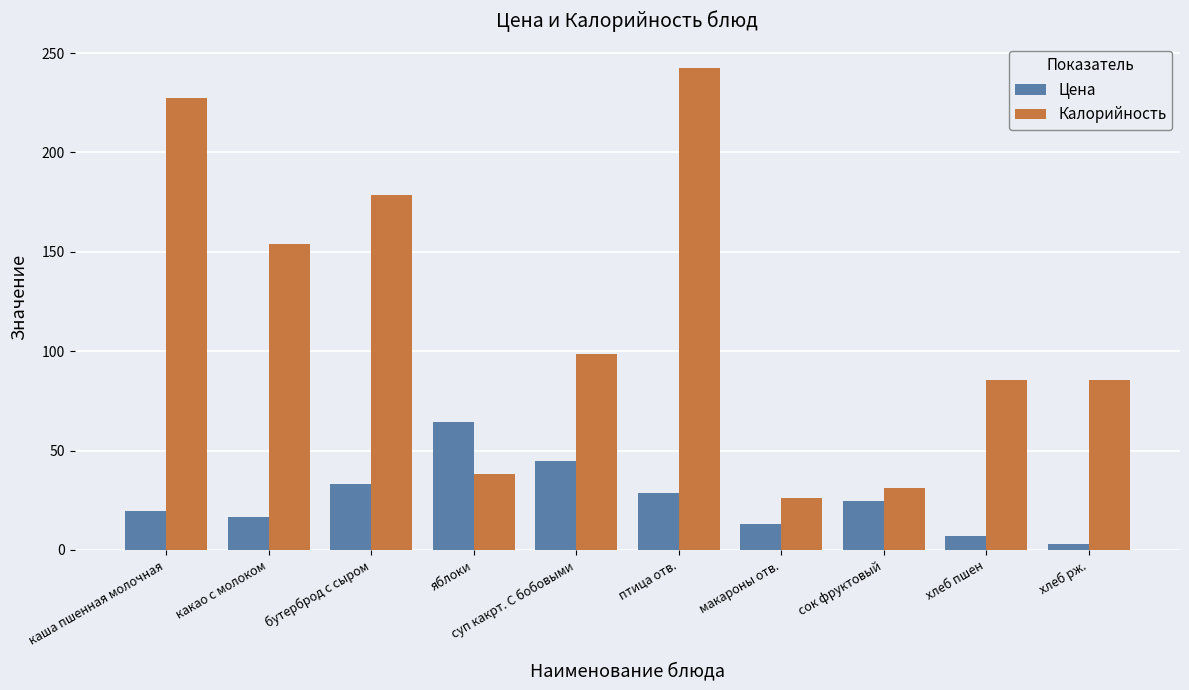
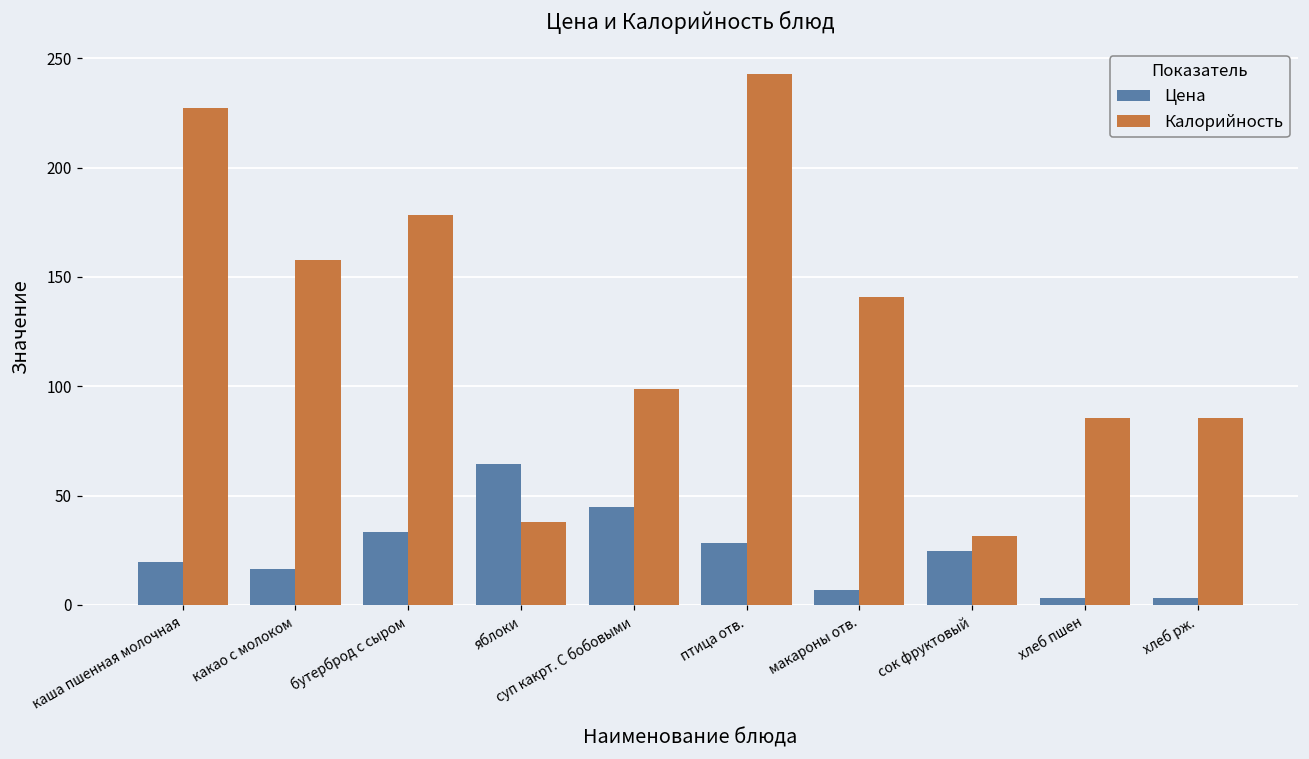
  {
    "Цена": {
      "каша пшенная молочная": 20,
      "какао с молоком": 17,
      "бутерброд с сыром": 33,
      "яблоки": 64,
      "суп какрт. С бобовыми": 45,
      "птица отв.": 29,
-     "макароны отв.": 13,
+     "макароны отв.": 7,
      "сок фруктовый": 25,
-     "хлеб пшен": 7,
+     "хлеб пшен": 3,
      "хлеб рж.": 3
    },
    "Калорийность": {
      "каша пшенная молочная": 227,
-     "какао с молоком": 154,
+     "какао с молоком": 158,
      "бутерброд с сыром": 178,
      "яблоки": 38,
      "суп какрт. С бобовыми": 99,
      "птица отв.": 243,
-     "макароны отв.": 26,
+     "макароны отв.": 141,
      "сок фруктовый": 31,
      "хлеб пшен": 86,
      "хлеб рж.": 86
    }
  }
